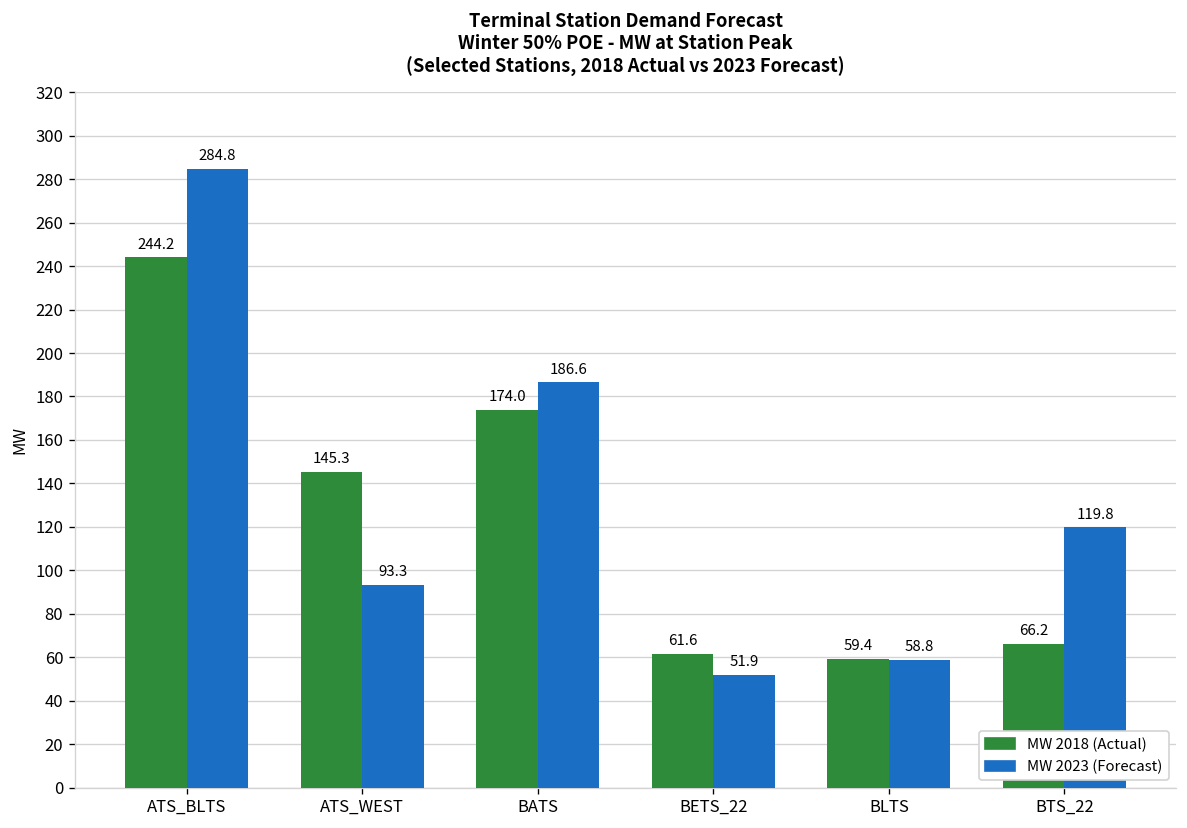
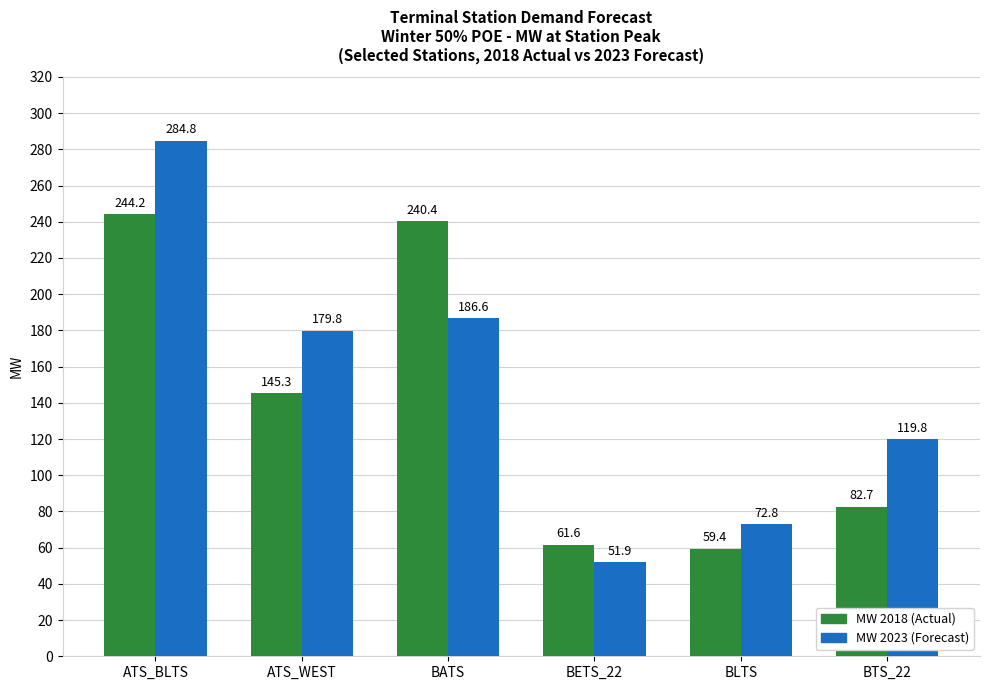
  {
    "MW 2018 (Actual)": {
      "ATS_BLTS": 244.2,
      "ATS_WEST": 145.3,
-     "BATS": 174.0,
+     "BATS": 240.4,
      "BETS_22": 61.6,
      "BLTS": 59.4,
-     "BTS_22": 66.2
+     "BTS_22": 82.7
    },
    "MW 2023 (Forecast)": {
      "ATS_BLTS": 284.8,
-     "ATS_WEST": 93.3,
+     "ATS_WEST": 179.8,
      "BATS": 186.6,
      "BETS_22": 51.9,
-     "BLTS": 58.8,
+     "BLTS": 72.8,
      "BTS_22": 119.8
    }
  }
